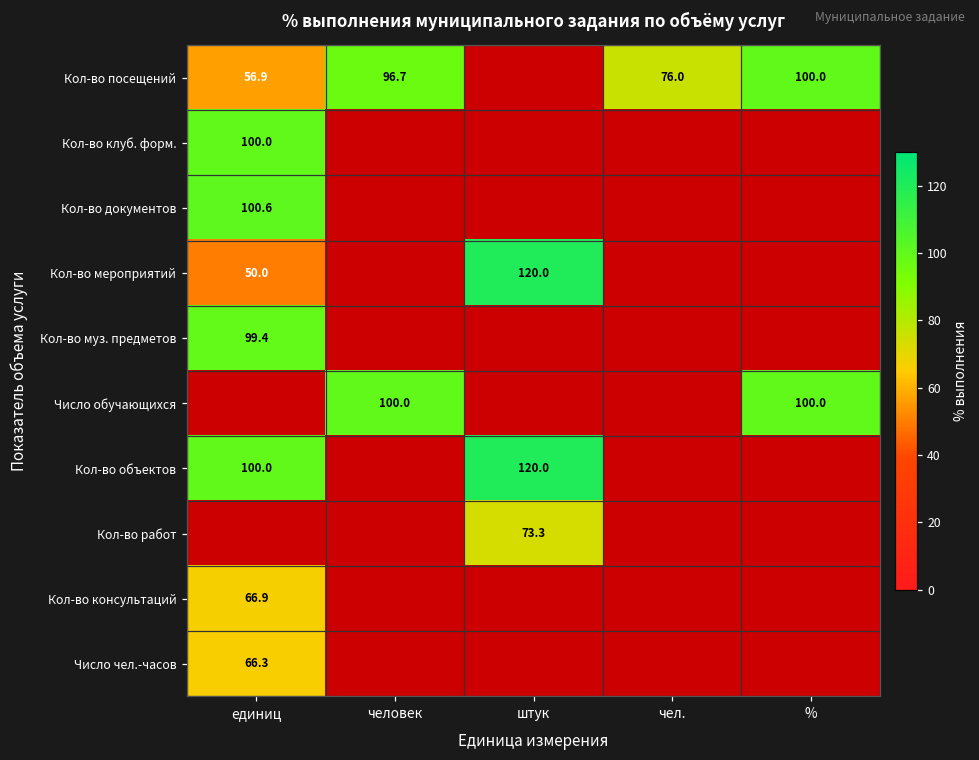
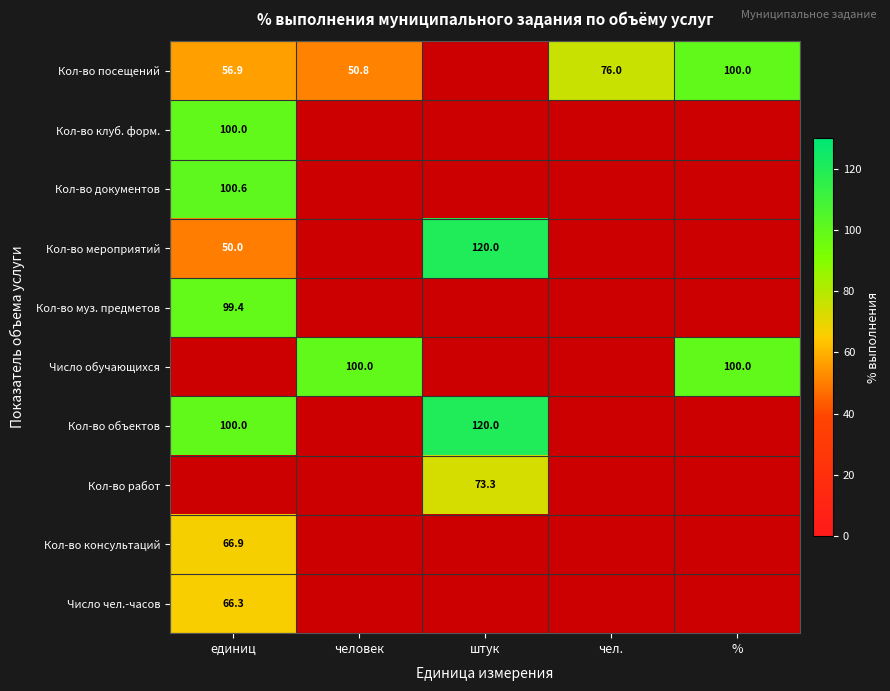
  {
    "Кол-во посещений": {
      "единиц": 56.9,
-     "человек": 96.7,
+     "человек": 50.8,
      "чел.": 76.0,
      "%": 100.0
    },
    "Кол-во клуб. форм.": {
      "единиц": 100.0
    },
    "Кол-во документов": {
      "единиц": 100.6
    },
    "Кол-во мероприятий": {
      "единиц": 50.0,
      "штук": 120.0
    },
    "Кол-во муз. предметов": {
      "единиц": 99.4
    },
    "Число обучающихся": {
      "человек": 100.0,
      "%": 100.0
    },
    "Кол-во объектов": {
      "единиц": 100.0,
      "штук": 120.0
    },
    "Кол-во работ": {
      "штук": 73.3
    },
    "Кол-во консультаций": {
      "единиц": 66.9
    },
    "Число чел.-часов": {
      "единиц": 66.3
    }
  }
